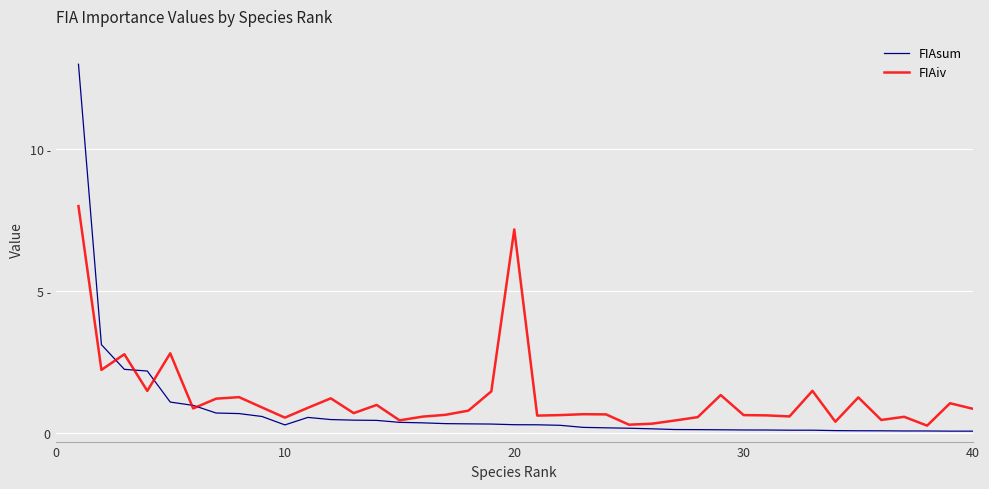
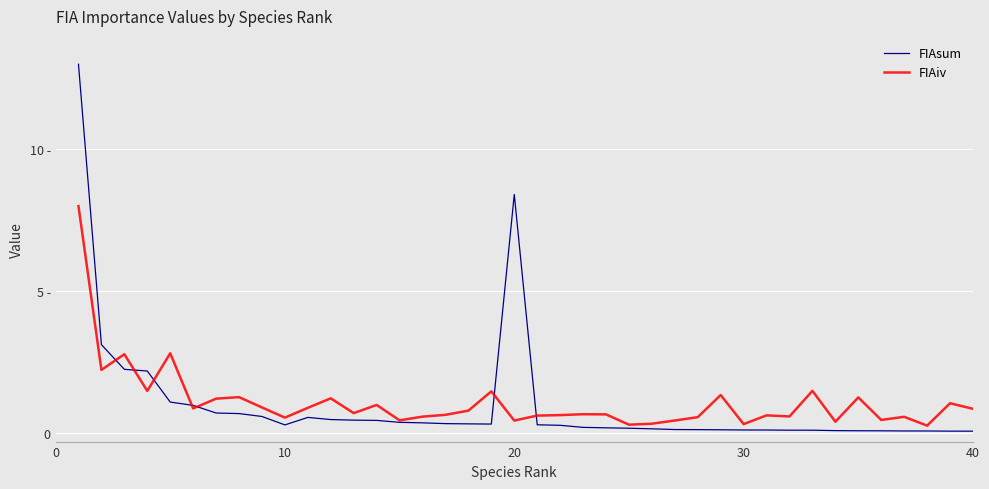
  {
    "FIAsum": {
      "10": "0.3 -",
-     "20": "0.3 -",
+     "20": "8.4 -",
      "30": "0.1 -",
      "40": "0.1 -"
    },
    "FIAiv": {
      "10": "0.5 -",
-     "20": "7.2 -",
-     "30": "0.6 -",
+     "20": "0.4 -",
+     "30": "0.3 -",
      "40": "0.9 -"
    }
  }
